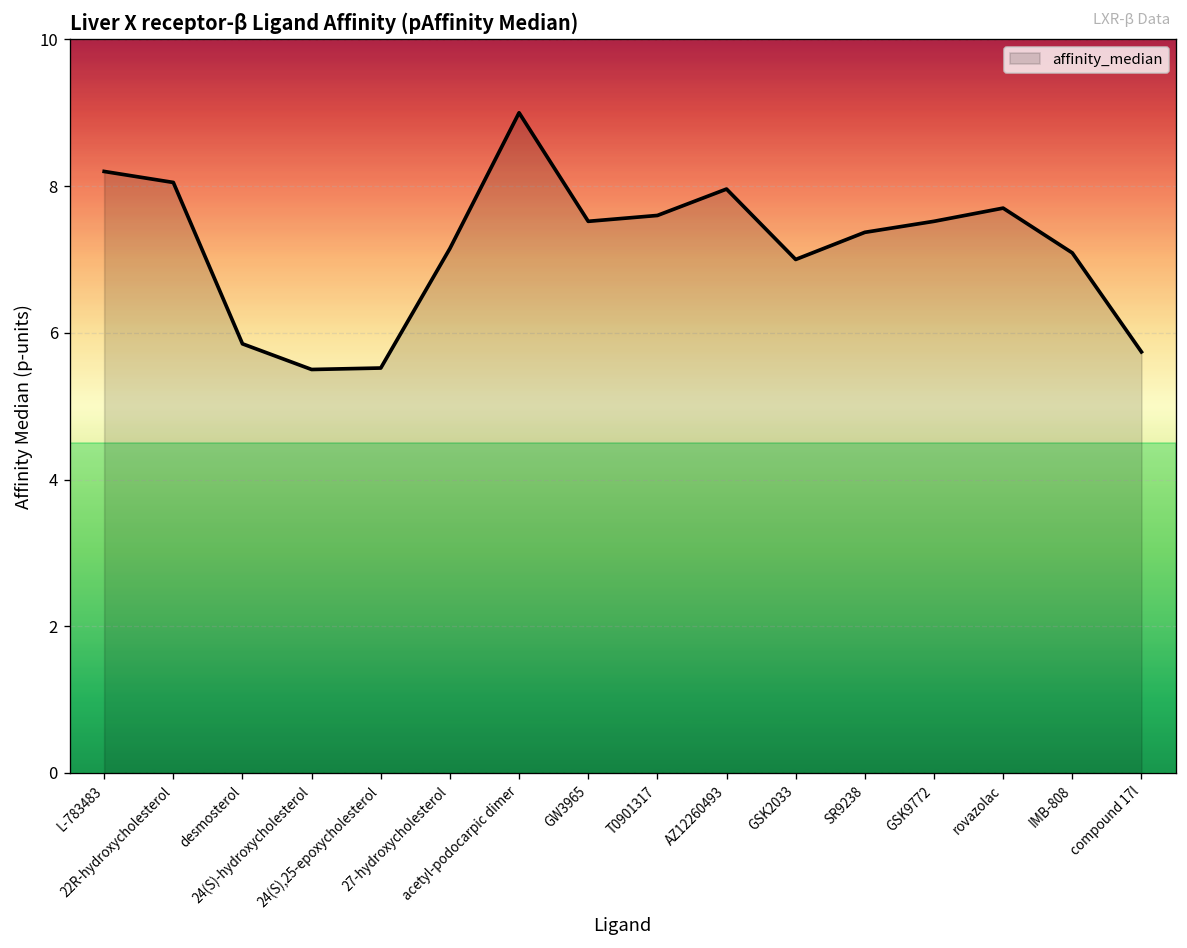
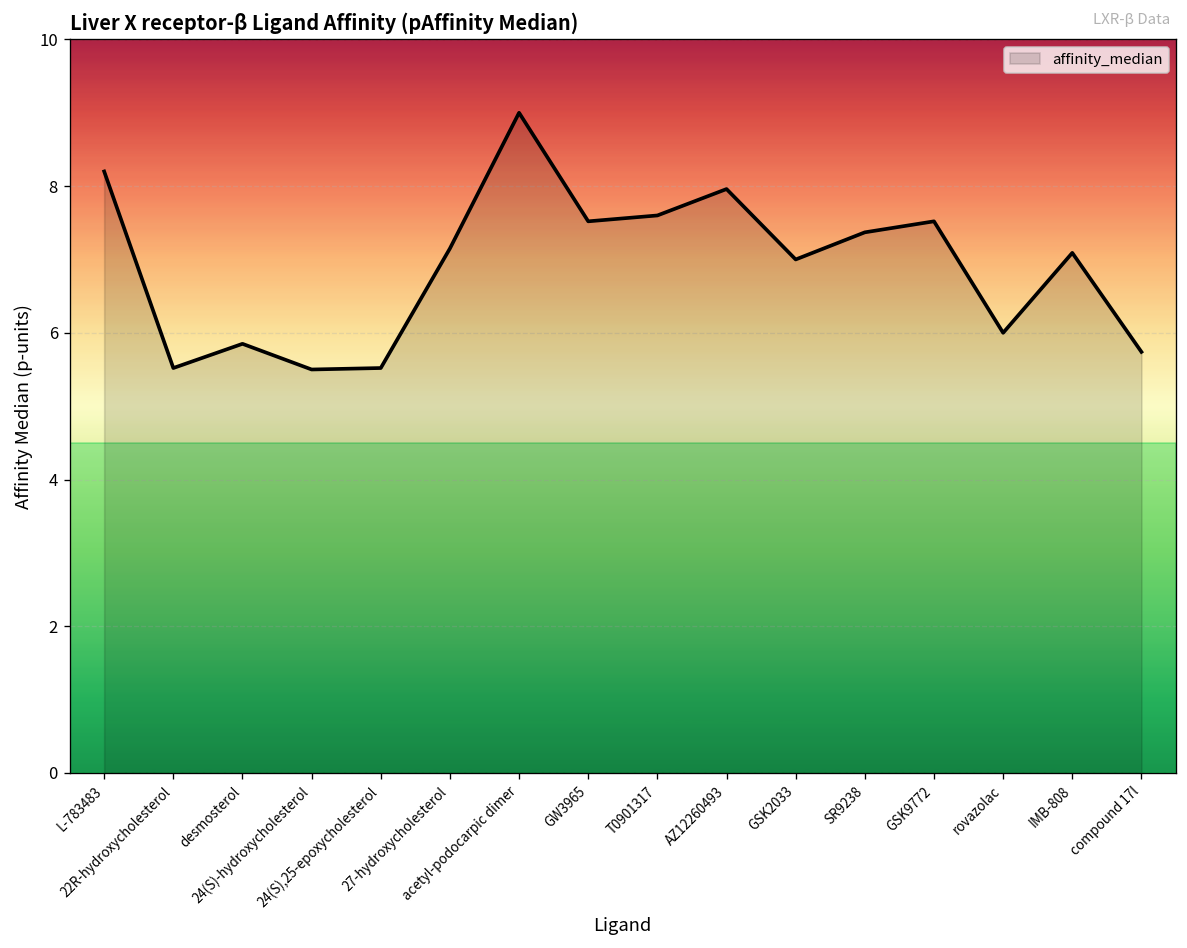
  {
    "L-783483": 8.2,
-   "22R-hydroxycholesterol": 8.1,
+   "22R-hydroxycholesterol": 5.5,
    "desmosterol": 5.9,
    "24(S)-hydroxycholesterol": 5.5,
    "24(S),25-epoxycholesterol": 5.5,
    "27-hydroxycholesterol": 7.2,
    "acetyl-podocarpic dimer": 9.0,
    "GW3965": 7.5,
    "T0901317": 7.6,
    "AZ12260493": 8.0,
    "GSK2033": 7.0,
    "SR9238": 7.4,
    "GSK9772": 7.5,
-   "rovazolac": 7.7,
+   "rovazolac": 6.0,
    "IMB-808": 7.1,
    "compound 17l": 5.7
  }
